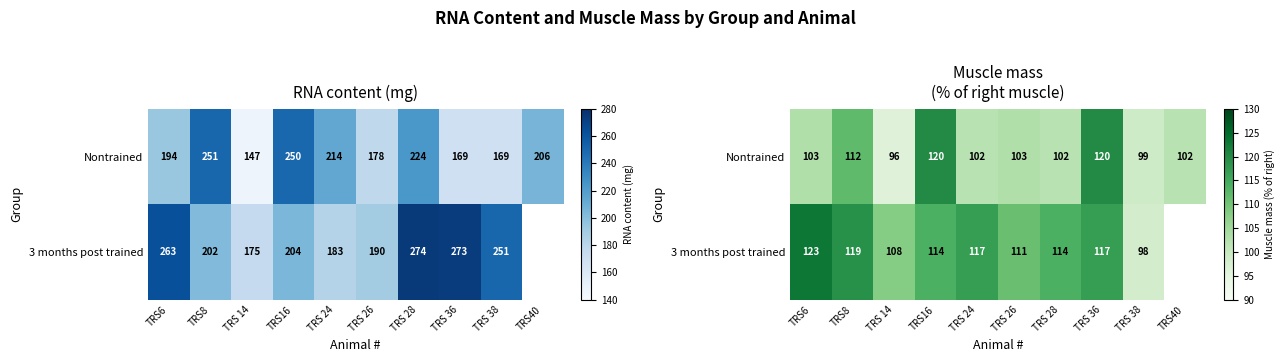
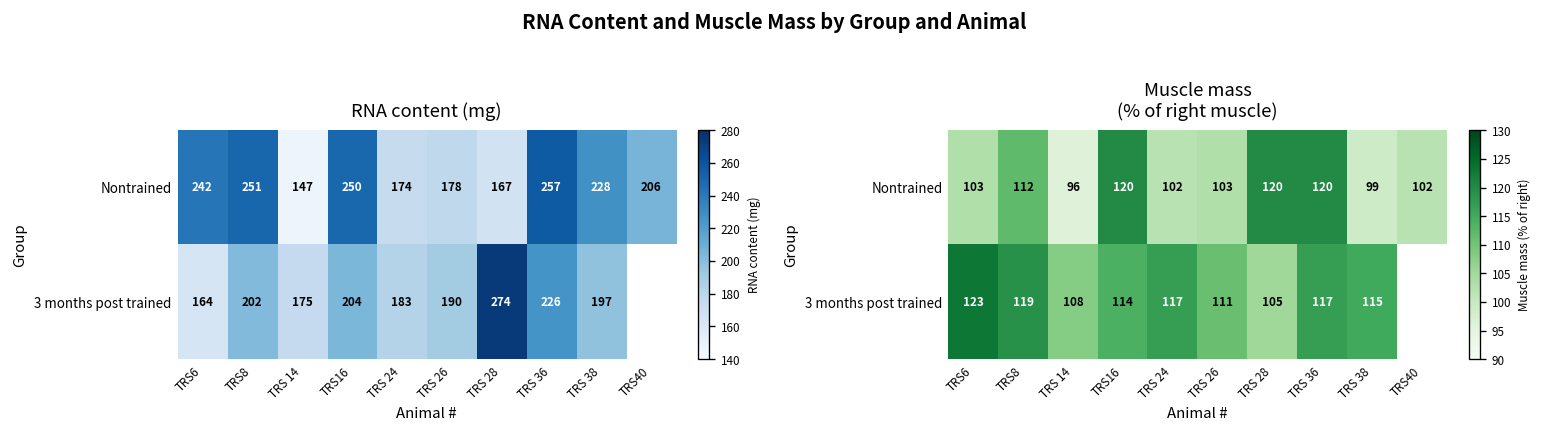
  {
    "RNA content (mg)": {
      "Nontrained": {
-       "TRS6": 194,
+       "TRS6": 242,
        "TRS8": 251,
        "TRS 14": 147,
        "TRS16": 250,
-       "TRS 24": 214,
+       "TRS 24": 174,
        "TRS 26": 178,
-       "TRS 28": 224,
-       "TRS 36": 169,
-       "TRS 38": 169,
+       "TRS 28": 167,
+       "TRS 36": 257,
+       "TRS 38": 228,
        "TRS40": 206
      },
      "3 months post trained": {
-       "TRS6": 263,
+       "TRS6": 164,
        "TRS8": 202,
        "TRS 14": 175,
        "TRS16": 204,
        "TRS 24": 183,
        "TRS 26": 190,
        "TRS 28": 274,
-       "TRS 36": 273,
-       "TRS 38": 251
+       "TRS 36": 226,
+       "TRS 38": 197
      }
    },
    "Muscle mass (% of right muscle)": {
      "Nontrained": {
        "TRS6": 103,
        "TRS8": 112,
        "TRS 14": 96,
        "TRS16": 120,
        "TRS 24": 102,
        "TRS 26": 103,
-       "TRS 28": 102,
+       "TRS 28": 120,
        "TRS 36": 120,
        "TRS 38": 99,
        "TRS40": 102
      },
      "3 months post trained": {
        "TRS6": 123,
        "TRS8": 119,
        "TRS 14": 108,
        "TRS16": 114,
        "TRS 24": 117,
        "TRS 26": 111,
-       "TRS 28": 114,
+       "TRS 28": 105,
        "TRS 36": 117,
-       "TRS 38": 98
+       "TRS 38": 115
      }
    }
  }
